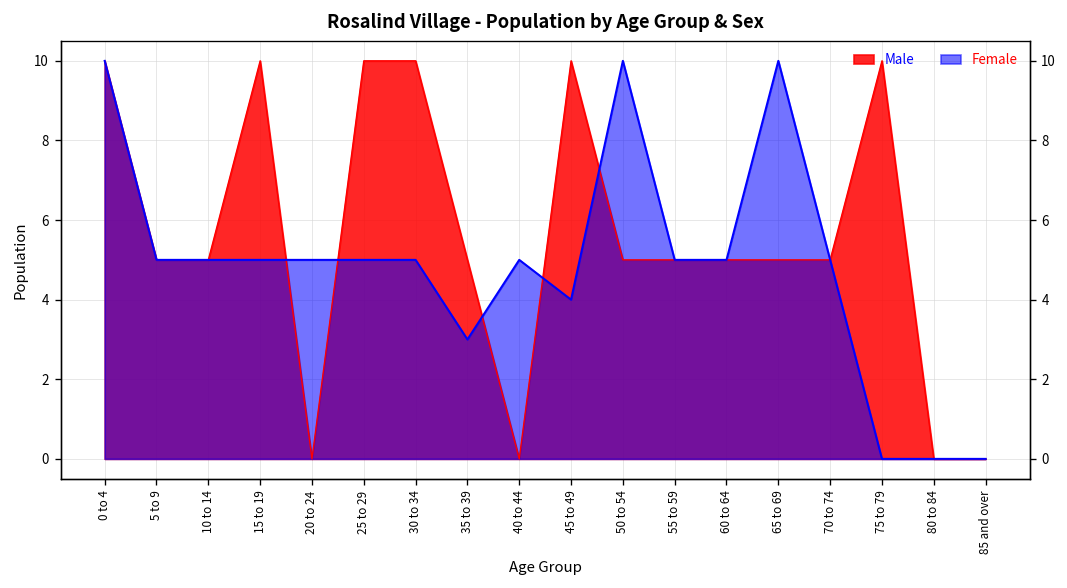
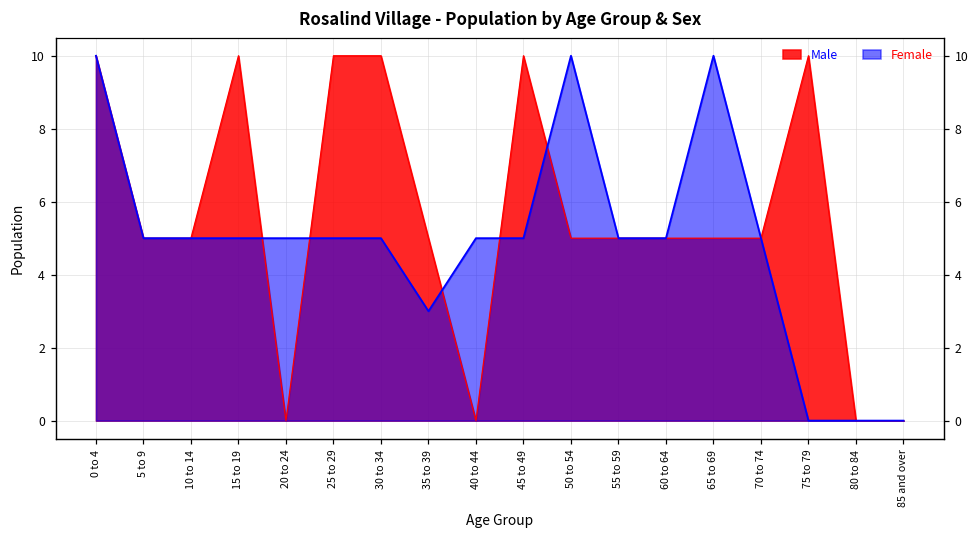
  {
    "Male": {
      "15 to 19": 10,
      "20 to 24": 0,
      "25 to 29": 10,
      "30 to 34": 10,
      "35 to 39": 5,
      "40 to 44": 0,
      "45 to 49": 10,
      "50 to 54": 5,
      "65 to 69": 5,
      "75 to 79": 10
    },
    "Female": {
      "15 to 19": 5,
      "20 to 24": 5,
      "25 to 29": 5,
      "30 to 34": 5,
      "35 to 39": 3,
      "40 to 44": 5,
-     "45 to 49": 4,
+     "45 to 49": 5,
      "50 to 54": 10,
      "65 to 69": 10,
      "75 to 79": 0
    }
  }
